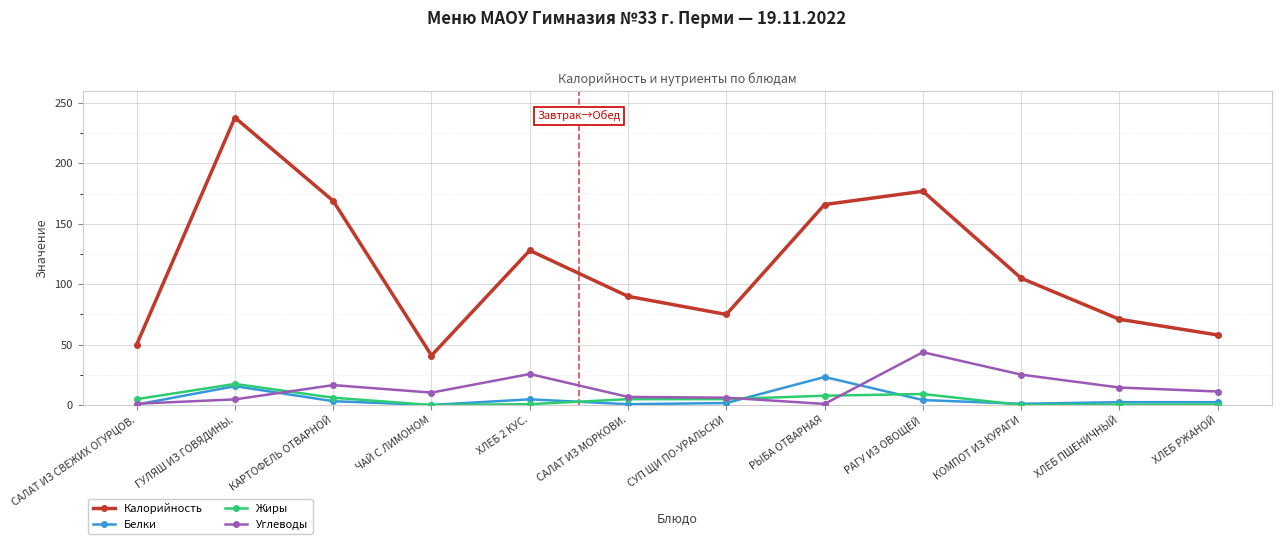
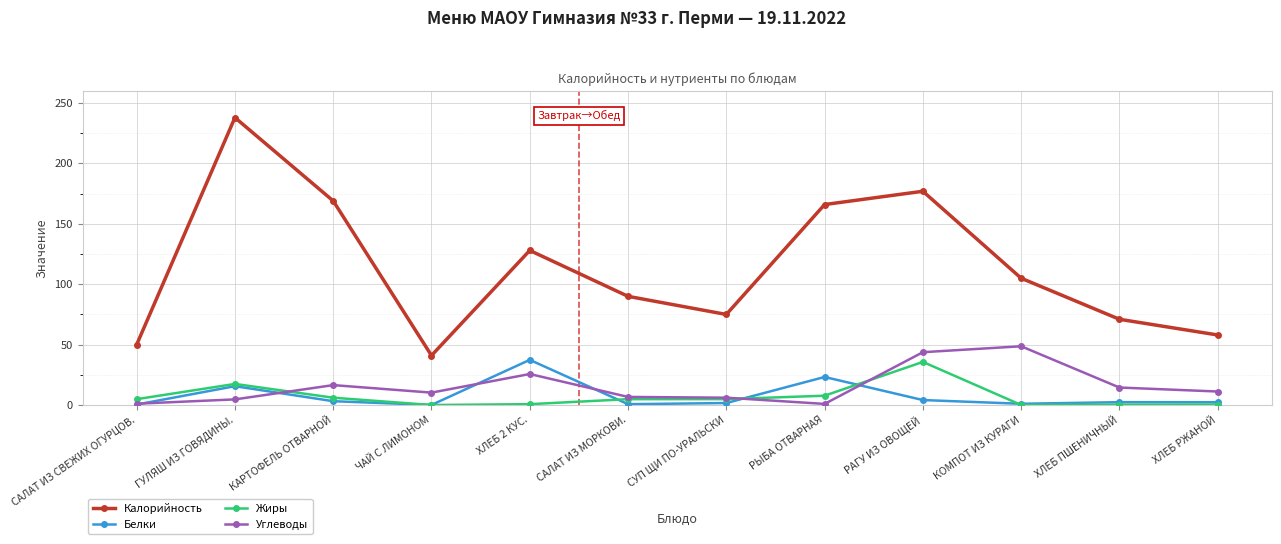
  {
    "Калорийность": {
      "САЛАТ ИЗ СВЕЖИХ ОГУРЦОВ.": 50,
      "ГУЛЯШ ИЗ ГОВЯДИНЫ.": 238,
      "КАРТОФЕЛЬ ОТВАРНОЙ": 169,
      "ЧАЙ С ЛИМОНОМ": 41,
      "ХЛЕБ 2 КУС.": 128,
      "САЛАТ ИЗ МОРКОВИ.": 90,
      "СУП ЩИ ПО-УРАЛЬСКИ": 75,
      "РЫБА ОТВАРНАЯ": 166,
      "РАГУ ИЗ ОВОЩЕЙ": 177,
      "КОМПОТ ИЗ КУРАГИ": 105,
      "ХЛЕБ ПШЕНИЧНЫЙ": 71,
      "ХЛЕБ РЖАНОЙ": 58
    },
    "Белки": {
      "КАРТОФЕЛЬ ОТВАРНОЙ": 3,
-     "ХЛЕБ 2 КУС.": 5,
+     "ХЛЕБ 2 КУС.": 37,
      "САЛАТ ИЗ МОРКОВИ.": 1,
      "СУП ЩИ ПО-УРАЛЬСКИ": 2,
      "РЫБА ОТВАРНАЯ": 23,
      "РАГУ ИЗ ОВОЩЕЙ": 4
    },
    "Жиры": {
      "САЛАТ ИЗ СВЕЖИХ ОГУРЦОВ.": 5,
      "КАРТОФЕЛЬ ОТВАРНОЙ": 6,
      "ХЛЕБ 2 КУС.": 1,
      "РЫБА ОТВАРНАЯ": 8,
-     "РАГУ ИЗ ОВОЩЕЙ": 9
+     "РАГУ ИЗ ОВОЩЕЙ": 36
    },
    "Углеводы": {
      "ГУЛЯШ ИЗ ГОВЯДИНЫ.": 5,
      "КАРТОФЕЛЬ ОТВАРНОЙ": 17,
      "ЧАЙ С ЛИМОНОМ": 10,
      "ХЛЕБ 2 КУС.": 26,
      "РЫБА ОТВАРНАЯ": 1,
      "РАГУ ИЗ ОВОЩЕЙ": 44,
-     "КОМПОТ ИЗ КУРАГИ": 25,
+     "КОМПОТ ИЗ КУРАГИ": 49,
      "ХЛЕБ ПШЕНИЧНЫЙ": 14,
      "ХЛЕБ РЖАНОЙ": 11
    }
  }
